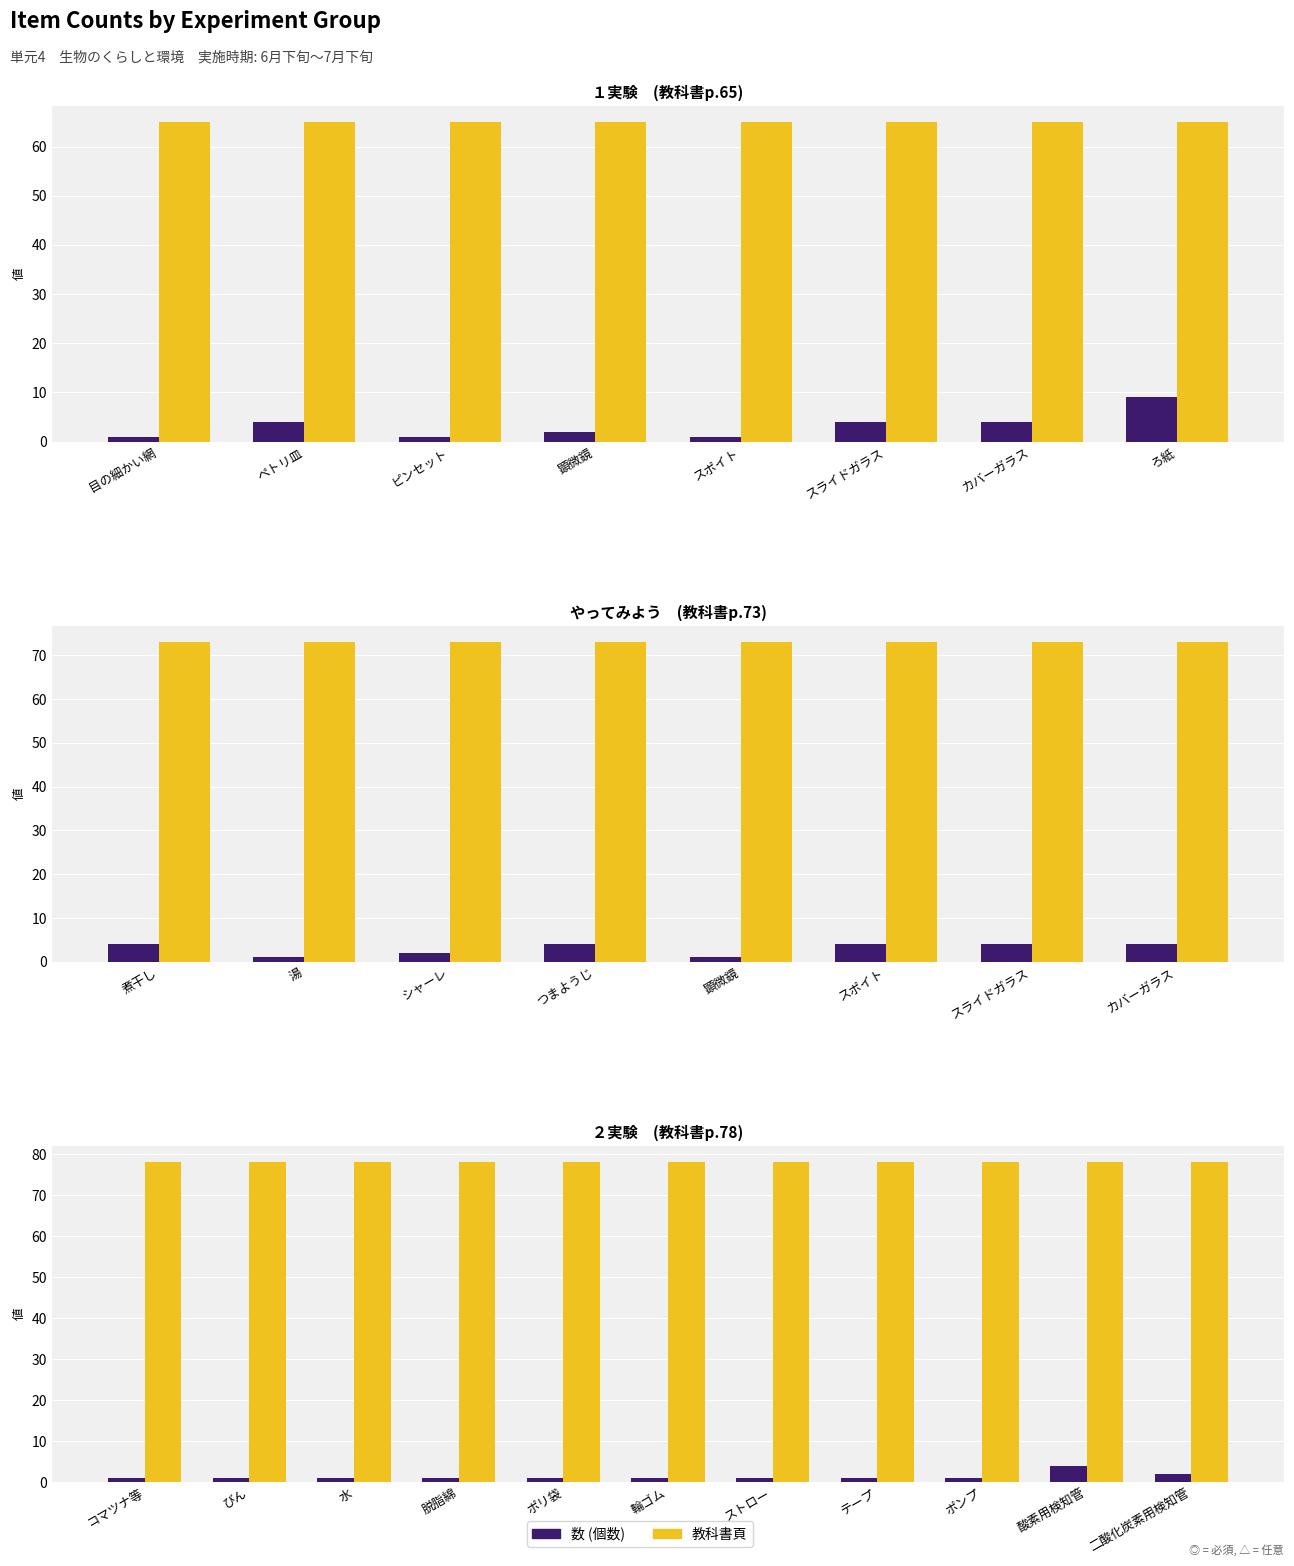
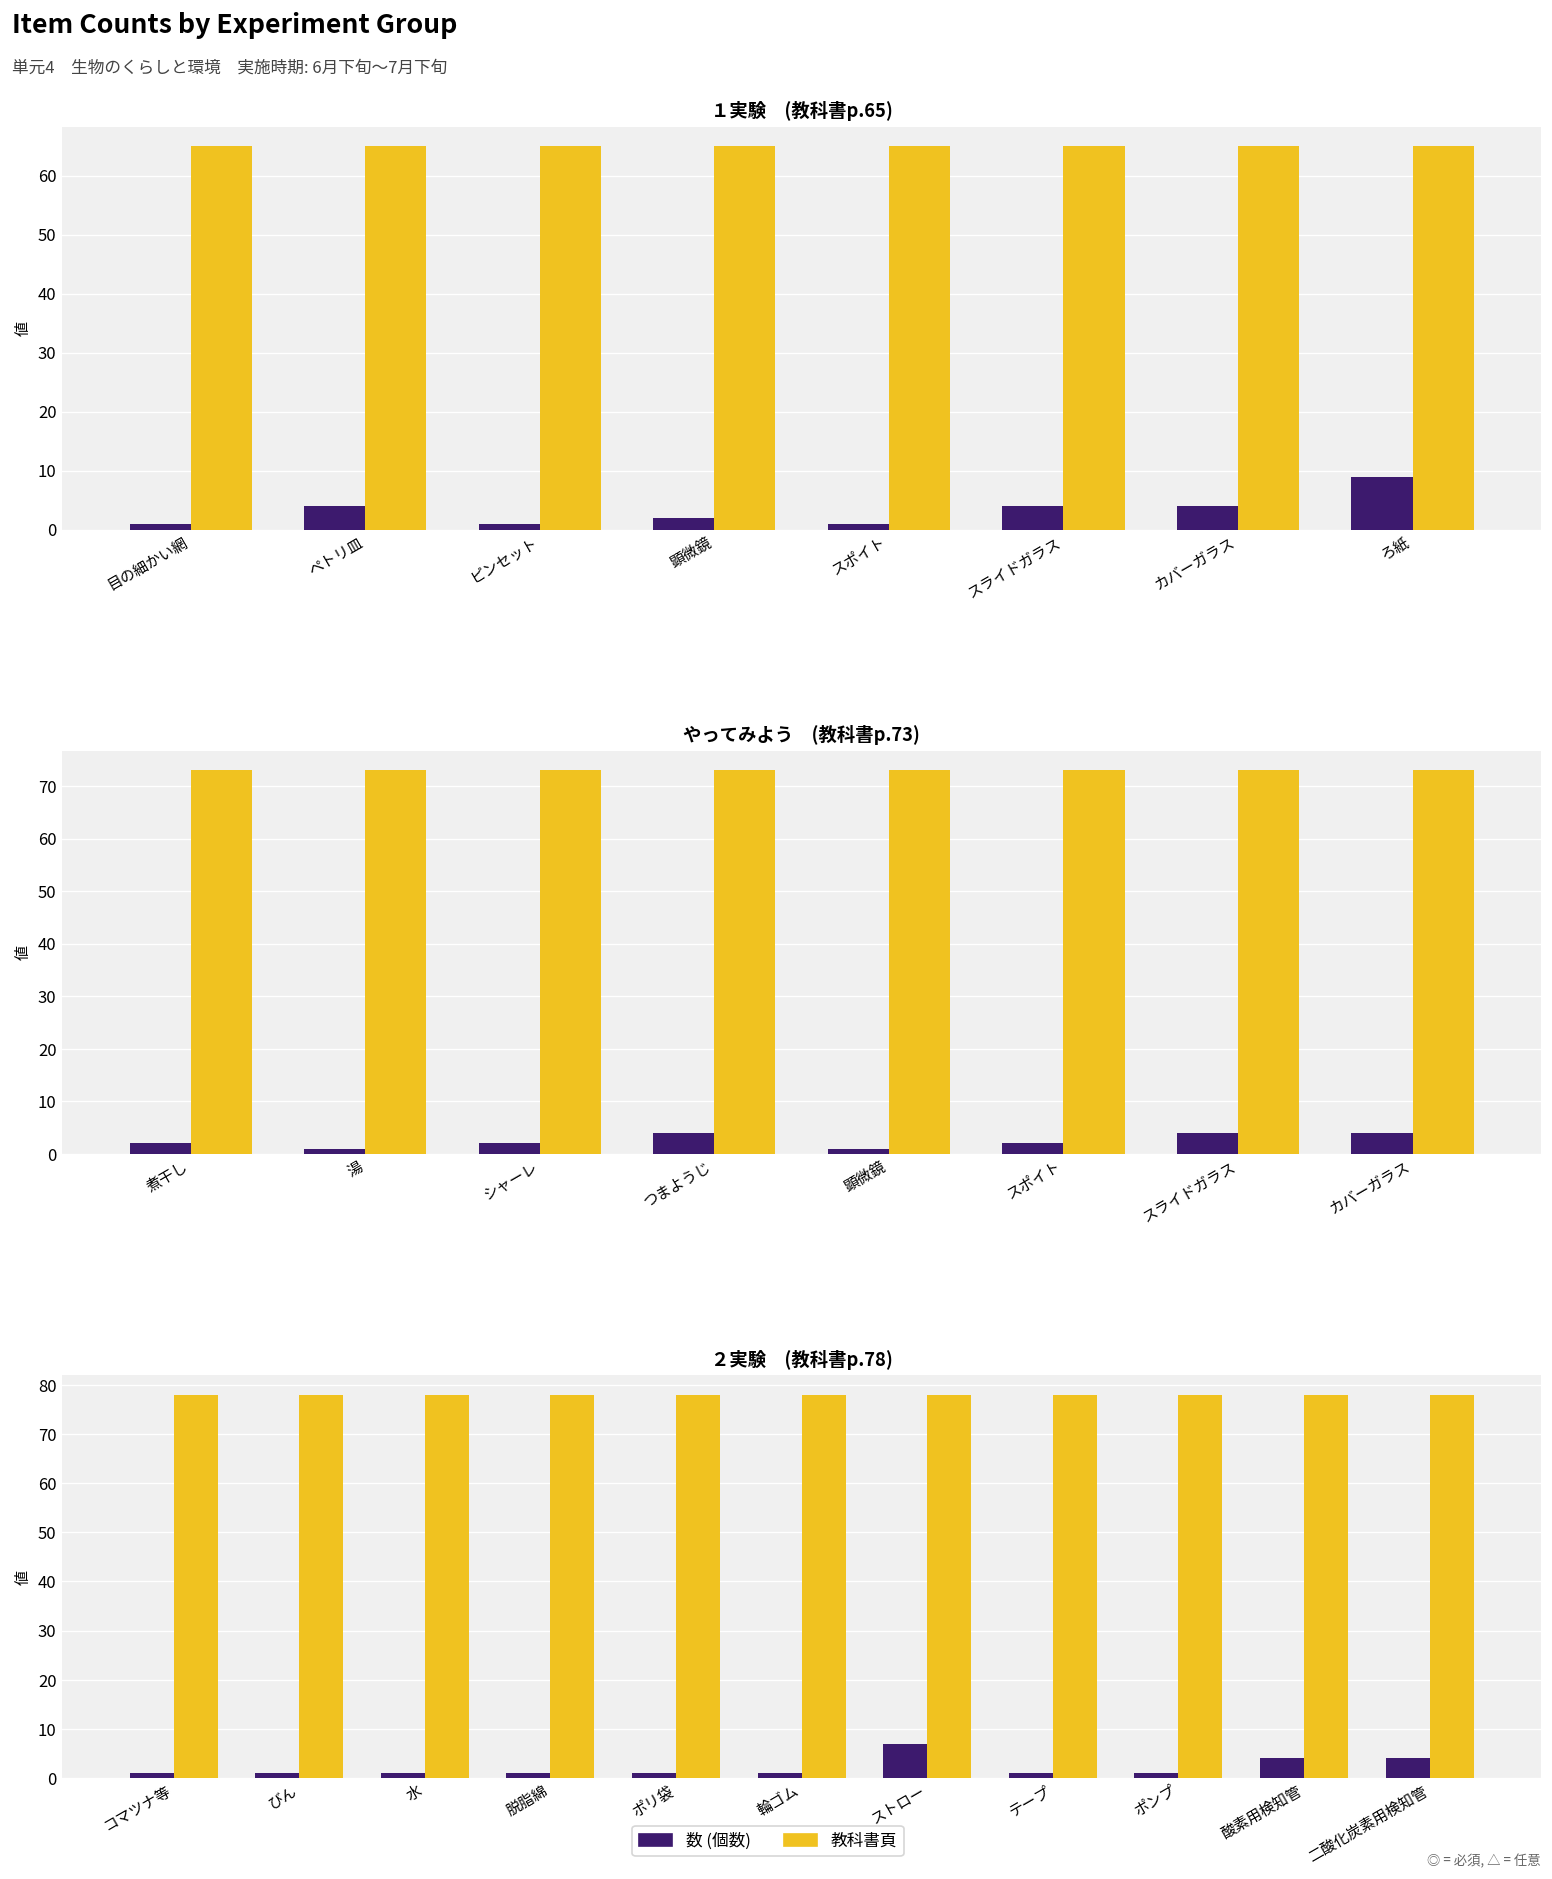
  {
    "１実験 (教科書p.65)": {
      "数 (個数)": {
        "目の細かい網": 1,
        "ペトリ皿": 4,
        "ピンセット": 1,
        "顕微鏡": 2,
        "スポイト": 1,
        "スライドガラス": 4,
        "カバーガラス": 4,
        "ろ紙": 9
      },
      "教科書頁": {
        "目の細かい網": 65,
        "ペトリ皿": 65,
        "ピンセット": 65,
        "顕微鏡": 65,
        "スポイト": 65,
        "スライドガラス": 65,
        "カバーガラス": 65,
        "ろ紙": 65
      }
    },
    "やってみよう (教科書p.73)": {
      "数 (個数)": {
-       "煮干し": 4,
+       "煮干し": 2,
        "湯": 1,
        "シャーレ": 2,
        "つまようじ": 4,
        "顕微鏡": 1,
-       "スポイト": 4,
+       "スポイト": 2,
        "スライドガラス": 4,
        "カバーガラス": 4
      },
      "教科書頁": {
        "煮干し": 73,
        "湯": 73,
        "シャーレ": 73,
        "つまようじ": 73,
        "顕微鏡": 73,
        "スポイト": 73,
        "スライドガラス": 73,
        "カバーガラス": 73
      }
    },
    "２実験 (教科書p.78)": {
      "数 (個数)": {
        "コマツナ等": 1,
        "びん": 1,
        "水": 1,
        "脱脂綿": 1,
        "ポリ袋": 1,
        "輪ゴム": 1,
-       "ストロー": 1,
+       "ストロー": 7,
        "テープ": 1,
        "ポンプ": 1,
        "酸素用検知管": 4,
-       "二酸化炭素用検知管": 2
+       "二酸化炭素用検知管": 4
      },
      "教科書頁": {
        "コマツナ等": 78,
        "びん": 78,
        "水": 78,
        "脱脂綿": 78,
        "ポリ袋": 78,
        "輪ゴム": 78,
        "ストロー": 78,
        "テープ": 78,
        "ポンプ": 78,
        "酸素用検知管": 78,
        "二酸化炭素用検知管": 78
      }
    }
  }
